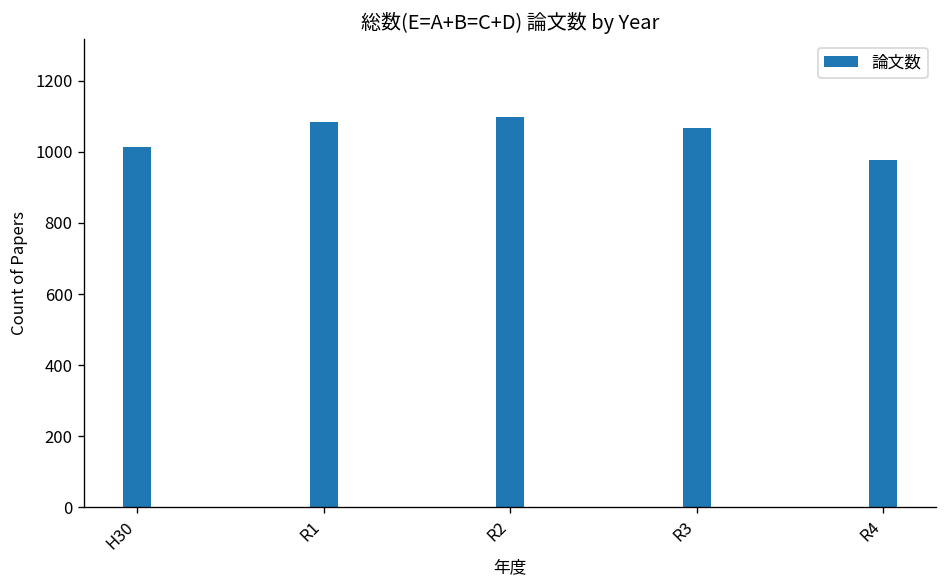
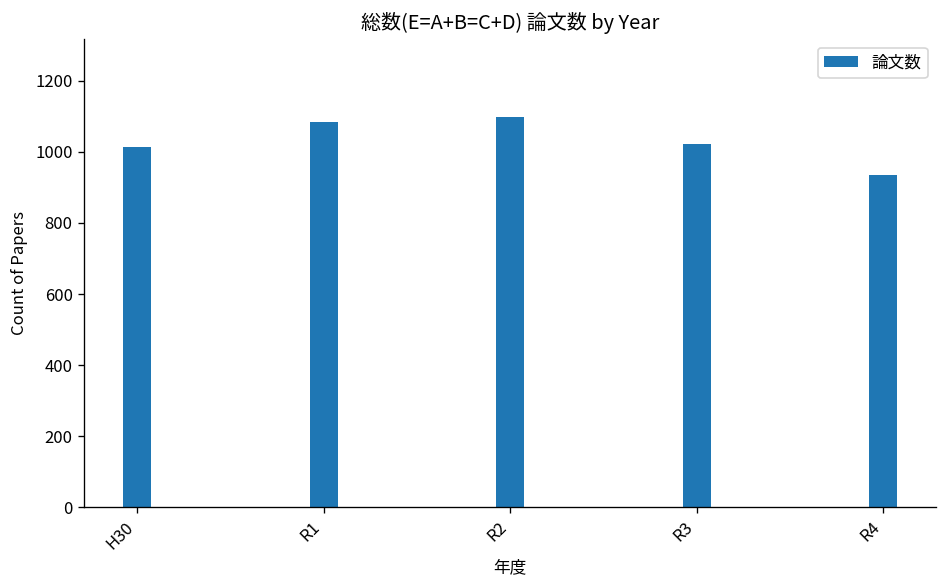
  {
    "H30": 1010,
    "R1": 1080,
    "R2": 1100,
-   "R3": 1070,
-   "R4": 980
+   "R3": 1020,
+   "R4": 930
  }
